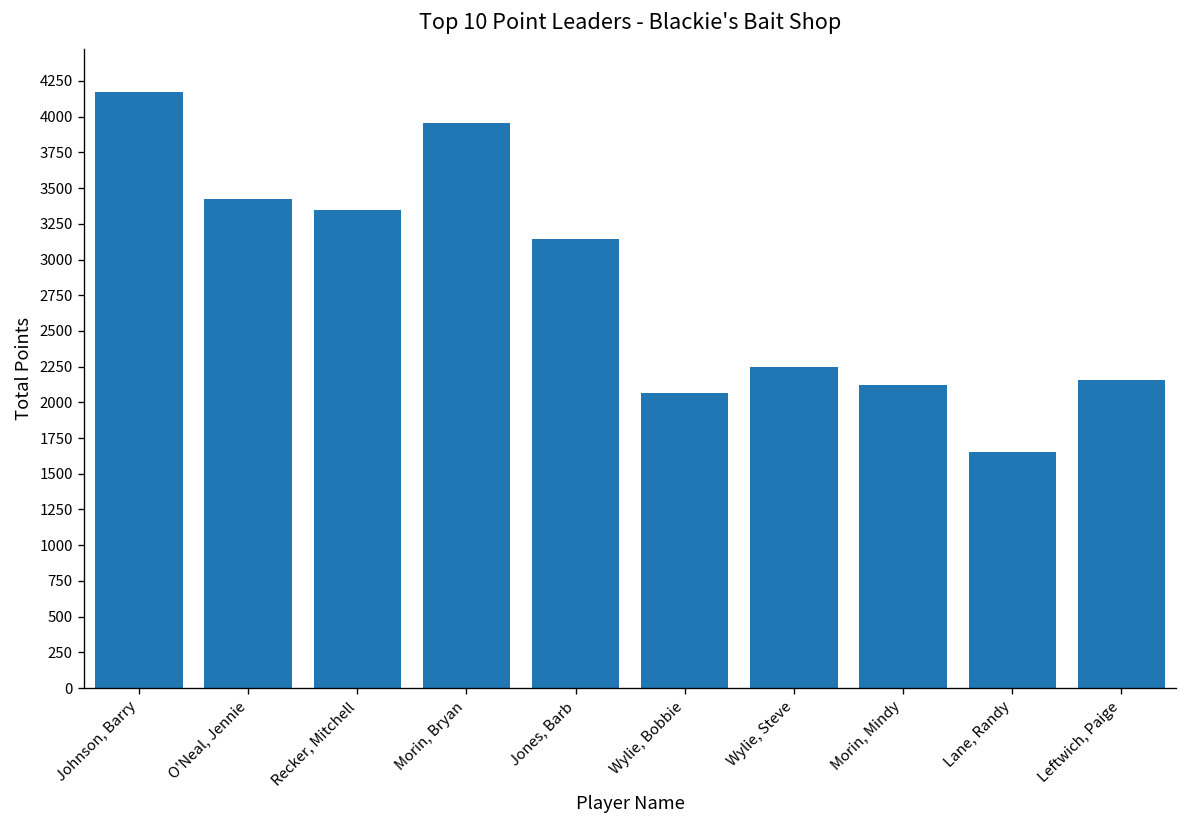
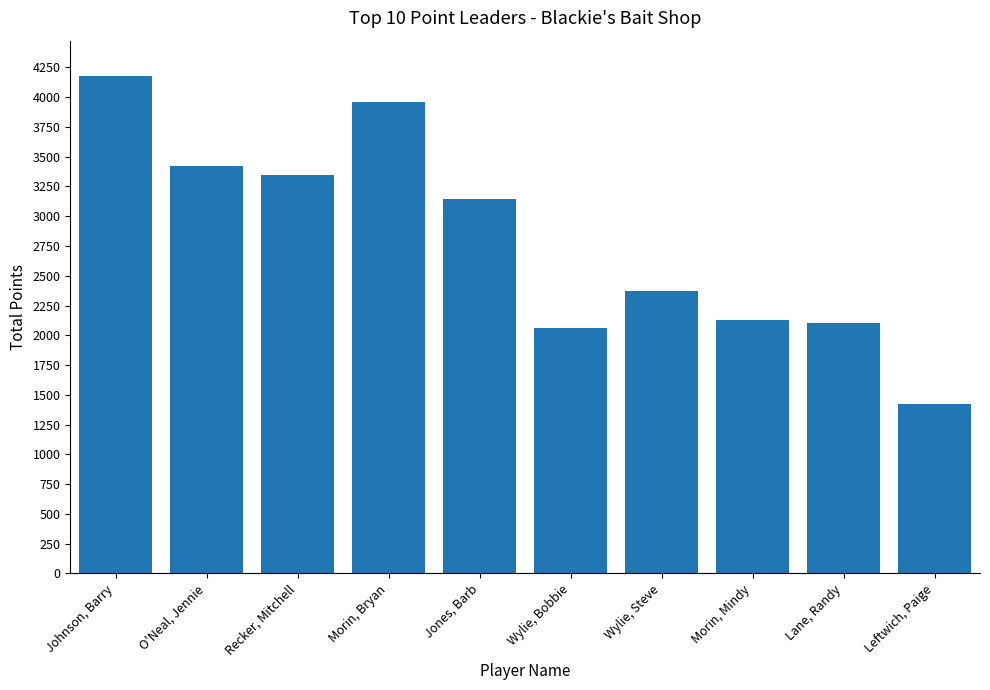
  {
    "Johnson, Barry": 4180,
    "O'Neal, Jennie": 3430,
    "Recker, Mitchell": 3350,
    "Morin, Bryan": 3960,
    "Jones, Barb": 3150,
    "Wylie, Bobbie": 2070,
-   "Wylie, Steve": 2250,
+   "Wylie, Steve": 2380,
    "Morin, Mindy": 2130,
-   "Lane, Randy": 1650,
-   "Leftwich, Paige": 2160
+   "Lane, Randy": 2100,
+   "Leftwich, Paige": 1430
  }
